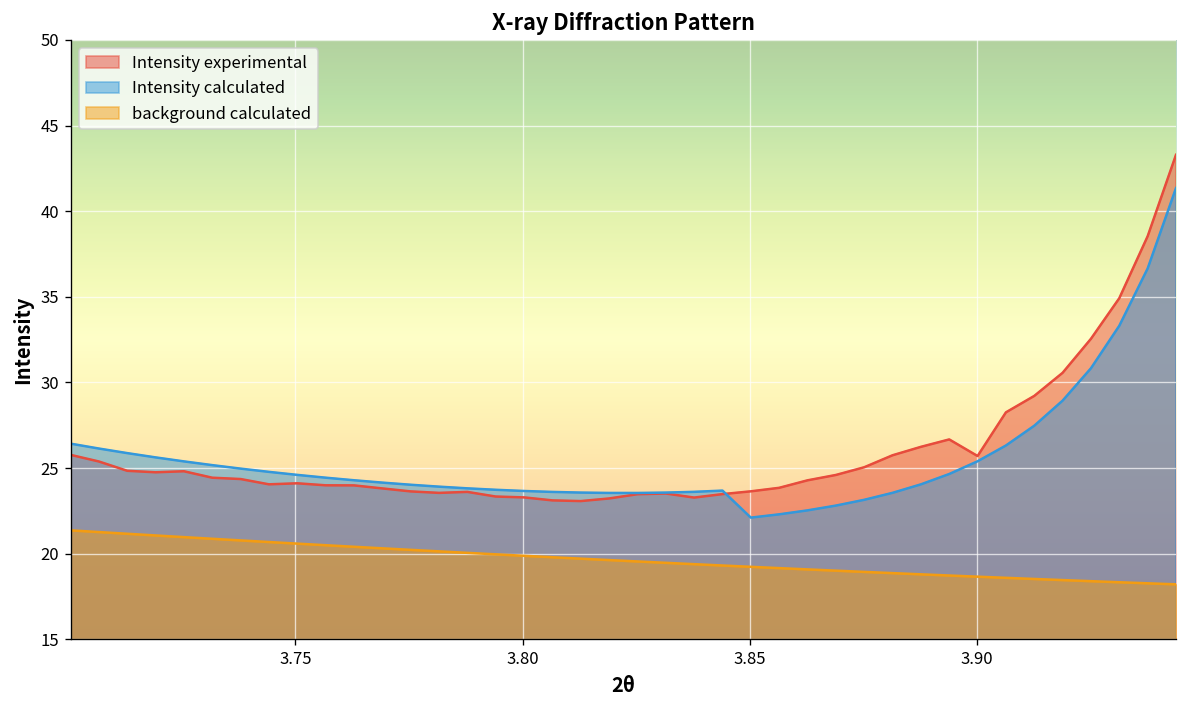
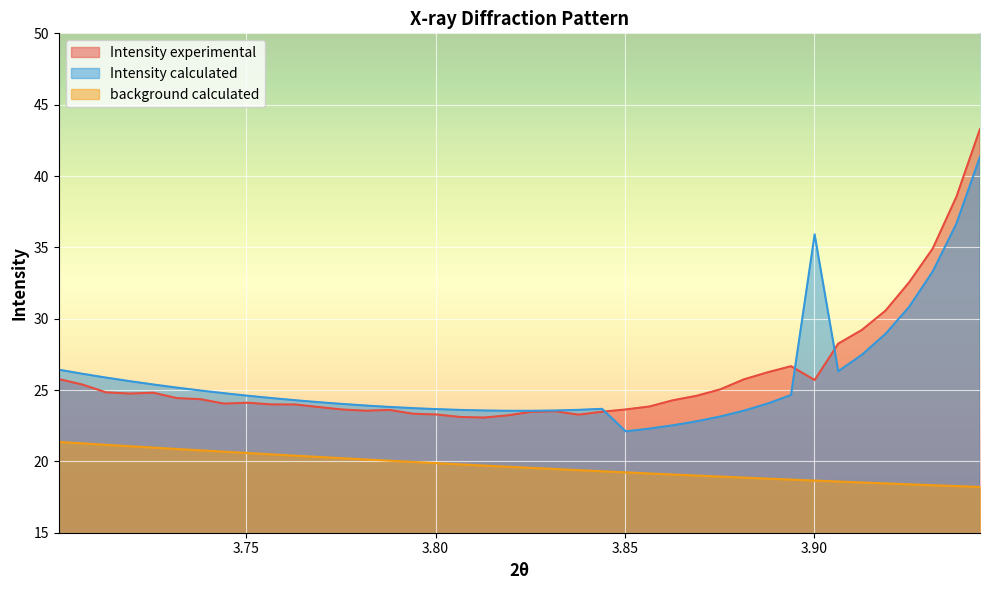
  {
    "Intensity experimental": {
      "3.90": 25.7
    },
    "Intensity calculated": {
-     "3.90": 25.4
+     "3.90": 35.9
    },
    "background calculated": {
      "3.90": 18.7
    }
  }
